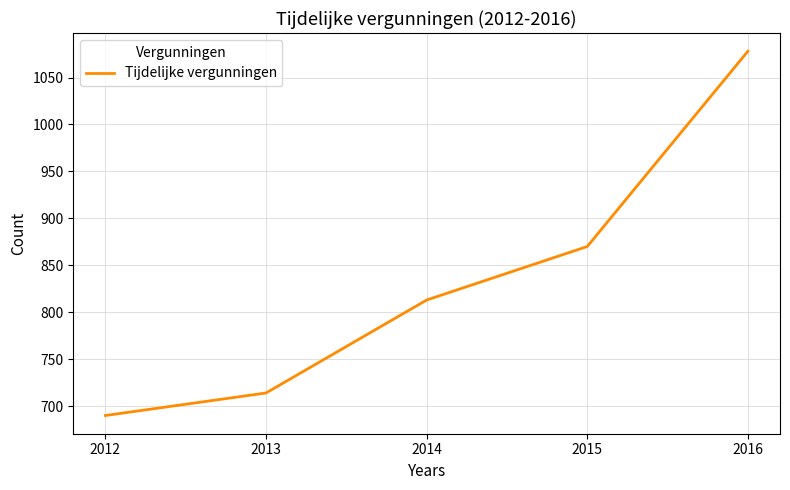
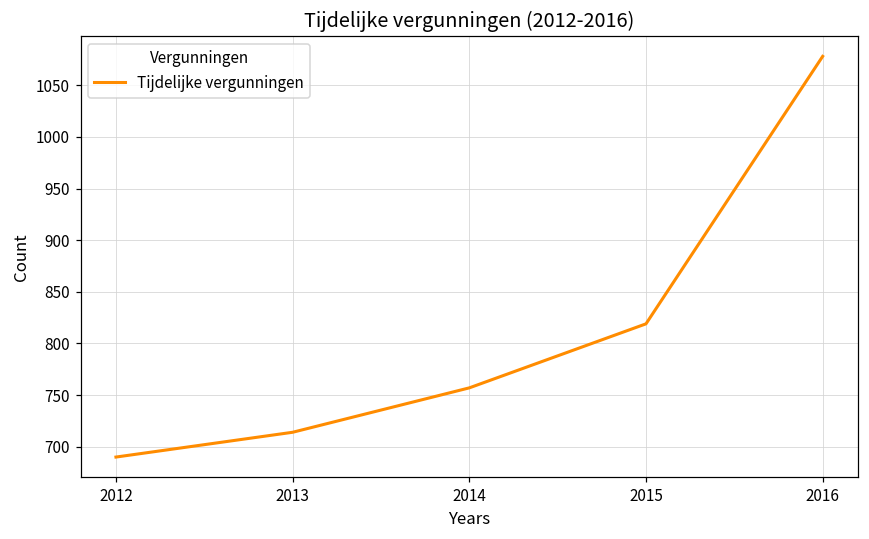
  {
    "2012": 690,
    "2013": 710,
-   "2014": 810,
-   "2015": 870,
+   "2014": 760,
+   "2015": 820,
    "2016": 1080
  }
